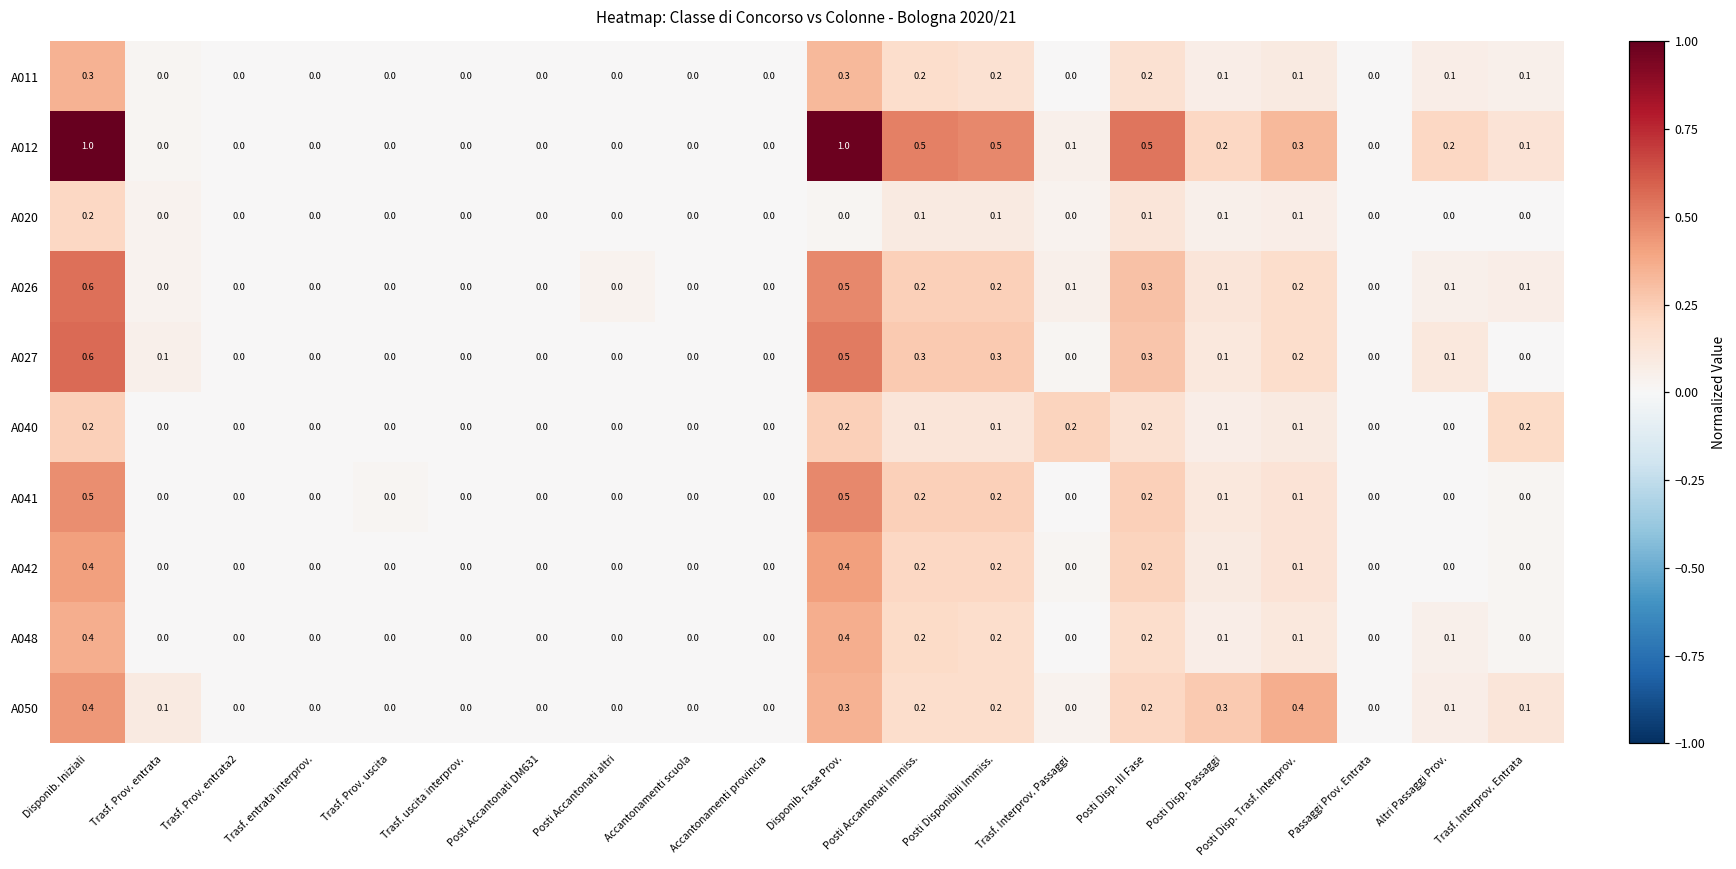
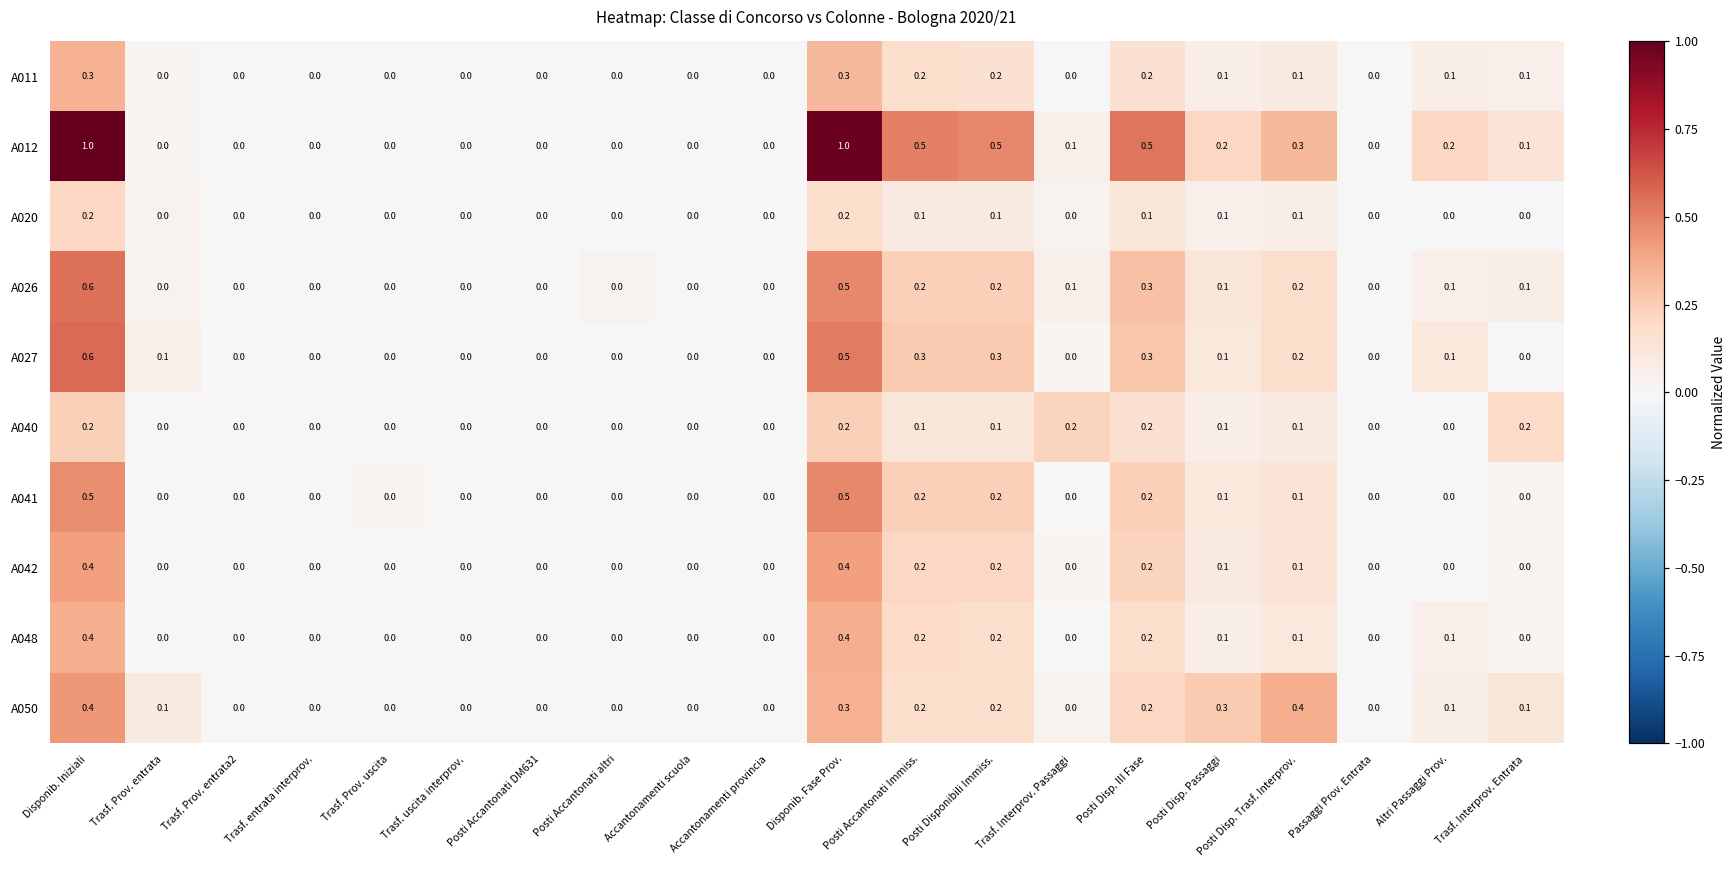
  {
    "A011": {
      "Disponib. Iniziali": 0.3,
      "Trasf. Prov. entrata": 0.0,
      "Trasf. Prov. entrata2": 0.0,
      "Trasf. entrata interprov.": 0.0,
      "Trasf. Prov. uscita": 0.0,
      "Trasf. uscita interprov.": 0.0,
      "Posti Accantonati DM631": 0.0,
      "Posti Accantonati altri": 0.0,
      "Accantonamenti scuola": 0.0,
      "Accantonamenti provincia": 0.0,
      "Disponib. Fase Prov.": 0.3,
      "Posti Accantonati Immiss.": 0.2,
      "Posti Disponibili Immiss.": 0.2,
      "Trasf. Interprov. Passaggi": 0.0,
      "Posti Disp. III Fase": 0.2,
      "Posti Disp. Passaggi": 0.1,
      "Posti Disp. Trasf. Interprov.": 0.1,
      "Passaggi Prov. Entrata": 0.0,
      "Altri Passaggi Prov.": 0.1,
      "Trasf. Interprov. Entrata": 0.1
    },
    "A012": {
      "Disponib. Iniziali": 1.0,
      "Trasf. Prov. entrata": 0.0,
      "Trasf. Prov. entrata2": 0.0,
      "Trasf. entrata interprov.": 0.0,
      "Trasf. Prov. uscita": 0.0,
      "Trasf. uscita interprov.": 0.0,
      "Posti Accantonati DM631": 0.0,
      "Posti Accantonati altri": 0.0,
      "Accantonamenti scuola": 0.0,
      "Accantonamenti provincia": 0.0,
      "Disponib. Fase Prov.": 1.0,
      "Posti Accantonati Immiss.": 0.5,
      "Posti Disponibili Immiss.": 0.5,
      "Trasf. Interprov. Passaggi": 0.1,
      "Posti Disp. III Fase": 0.5,
      "Posti Disp. Passaggi": 0.2,
      "Posti Disp. Trasf. Interprov.": 0.3,
      "Passaggi Prov. Entrata": 0.0,
      "Altri Passaggi Prov.": 0.2,
      "Trasf. Interprov. Entrata": 0.1
    },
    "A020": {
      "Disponib. Iniziali": 0.2,
      "Trasf. Prov. entrata": 0.0,
      "Trasf. Prov. entrata2": 0.0,
      "Trasf. entrata interprov.": 0.0,
      "Trasf. Prov. uscita": 0.0,
      "Trasf. uscita interprov.": 0.0,
      "Posti Accantonati DM631": 0.0,
      "Posti Accantonati altri": 0.0,
      "Accantonamenti scuola": 0.0,
      "Accantonamenti provincia": 0.0,
-     "Disponib. Fase Prov.": 0.0,
+     "Disponib. Fase Prov.": 0.2,
      "Posti Accantonati Immiss.": 0.1,
      "Posti Disponibili Immiss.": 0.1,
      "Trasf. Interprov. Passaggi": 0.0,
      "Posti Disp. III Fase": 0.1,
      "Posti Disp. Passaggi": 0.1,
      "Posti Disp. Trasf. Interprov.": 0.1,
      "Passaggi Prov. Entrata": 0.0,
      "Altri Passaggi Prov.": 0.0,
      "Trasf. Interprov. Entrata": 0.0
    },
    "A026": {
      "Disponib. Iniziali": 0.6,
      "Trasf. Prov. entrata": 0.0,
      "Trasf. Prov. entrata2": 0.0,
      "Trasf. entrata interprov.": 0.0,
      "Trasf. Prov. uscita": 0.0,
      "Trasf. uscita interprov.": 0.0,
      "Posti Accantonati DM631": 0.0,
      "Posti Accantonati altri": 0.0,
      "Accantonamenti scuola": 0.0,
      "Accantonamenti provincia": 0.0,
      "Disponib. Fase Prov.": 0.5,
      "Posti Accantonati Immiss.": 0.2,
      "Posti Disponibili Immiss.": 0.2,
      "Trasf. Interprov. Passaggi": 0.1,
      "Posti Disp. III Fase": 0.3,
      "Posti Disp. Passaggi": 0.1,
      "Posti Disp. Trasf. Interprov.": 0.2,
      "Passaggi Prov. Entrata": 0.0,
      "Altri Passaggi Prov.": 0.1,
      "Trasf. Interprov. Entrata": 0.1
    },
    "A027": {
      "Disponib. Iniziali": 0.6,
      "Trasf. Prov. entrata": 0.1,
      "Trasf. Prov. entrata2": 0.0,
      "Trasf. entrata interprov.": 0.0,
      "Trasf. Prov. uscita": 0.0,
      "Trasf. uscita interprov.": 0.0,
      "Posti Accantonati DM631": 0.0,
      "Posti Accantonati altri": 0.0,
      "Accantonamenti scuola": 0.0,
      "Accantonamenti provincia": 0.0,
      "Disponib. Fase Prov.": 0.5,
      "Posti Accantonati Immiss.": 0.3,
      "Posti Disponibili Immiss.": 0.3,
      "Trasf. Interprov. Passaggi": 0.0,
      "Posti Disp. III Fase": 0.3,
      "Posti Disp. Passaggi": 0.1,
      "Posti Disp. Trasf. Interprov.": 0.2,
      "Passaggi Prov. Entrata": 0.0,
      "Altri Passaggi Prov.": 0.1,
      "Trasf. Interprov. Entrata": 0.0
    },
    "A040": {
      "Disponib. Iniziali": 0.2,
      "Trasf. Prov. entrata": 0.0,
      "Trasf. Prov. entrata2": 0.0,
      "Trasf. entrata interprov.": 0.0,
      "Trasf. Prov. uscita": 0.0,
      "Trasf. uscita interprov.": 0.0,
      "Posti Accantonati DM631": 0.0,
      "Posti Accantonati altri": 0.0,
      "Accantonamenti scuola": 0.0,
      "Accantonamenti provincia": 0.0,
      "Disponib. Fase Prov.": 0.2,
      "Posti Accantonati Immiss.": 0.1,
      "Posti Disponibili Immiss.": 0.1,
      "Trasf. Interprov. Passaggi": 0.2,
      "Posti Disp. III Fase": 0.2,
      "Posti Disp. Passaggi": 0.1,
      "Posti Disp. Trasf. Interprov.": 0.1,
      "Passaggi Prov. Entrata": 0.0,
      "Altri Passaggi Prov.": 0.0,
      "Trasf. Interprov. Entrata": 0.2
    },
    "A041": {
      "Disponib. Iniziali": 0.5,
      "Trasf. Prov. entrata": 0.0,
      "Trasf. Prov. entrata2": 0.0,
      "Trasf. entrata interprov.": 0.0,
      "Trasf. Prov. uscita": 0.0,
      "Trasf. uscita interprov.": 0.0,
      "Posti Accantonati DM631": 0.0,
      "Posti Accantonati altri": 0.0,
      "Accantonamenti scuola": 0.0,
      "Accantonamenti provincia": 0.0,
      "Disponib. Fase Prov.": 0.5,
      "Posti Accantonati Immiss.": 0.2,
      "Posti Disponibili Immiss.": 0.2,
      "Trasf. Interprov. Passaggi": 0.0,
      "Posti Disp. III Fase": 0.2,
      "Posti Disp. Passaggi": 0.1,
      "Posti Disp. Trasf. Interprov.": 0.1,
      "Passaggi Prov. Entrata": 0.0,
      "Altri Passaggi Prov.": 0.0,
      "Trasf. Interprov. Entrata": 0.0
    },
    "A042": {
      "Disponib. Iniziali": 0.4,
      "Trasf. Prov. entrata": 0.0,
      "Trasf. Prov. entrata2": 0.0,
      "Trasf. entrata interprov.": 0.0,
      "Trasf. Prov. uscita": 0.0,
      "Trasf. uscita interprov.": 0.0,
      "Posti Accantonati DM631": 0.0,
      "Posti Accantonati altri": 0.0,
      "Accantonamenti scuola": 0.0,
      "Accantonamenti provincia": 0.0,
      "Disponib. Fase Prov.": 0.4,
      "Posti Accantonati Immiss.": 0.2,
      "Posti Disponibili Immiss.": 0.2,
      "Trasf. Interprov. Passaggi": 0.0,
      "Posti Disp. III Fase": 0.2,
      "Posti Disp. Passaggi": 0.1,
      "Posti Disp. Trasf. Interprov.": 0.1,
      "Passaggi Prov. Entrata": 0.0,
      "Altri Passaggi Prov.": 0.0,
      "Trasf. Interprov. Entrata": 0.0
    },
    "A048": {
      "Disponib. Iniziali": 0.4,
      "Trasf. Prov. entrata": 0.0,
      "Trasf. Prov. entrata2": 0.0,
      "Trasf. entrata interprov.": 0.0,
      "Trasf. Prov. uscita": 0.0,
      "Trasf. uscita interprov.": 0.0,
      "Posti Accantonati DM631": 0.0,
      "Posti Accantonati altri": 0.0,
      "Accantonamenti scuola": 0.0,
      "Accantonamenti provincia": 0.0,
      "Disponib. Fase Prov.": 0.4,
      "Posti Accantonati Immiss.": 0.2,
      "Posti Disponibili Immiss.": 0.2,
      "Trasf. Interprov. Passaggi": 0.0,
      "Posti Disp. III Fase": 0.2,
      "Posti Disp. Passaggi": 0.1,
      "Posti Disp. Trasf. Interprov.": 0.1,
      "Passaggi Prov. Entrata": 0.0,
      "Altri Passaggi Prov.": 0.1,
      "Trasf. Interprov. Entrata": 0.0
    },
    "A050": {
      "Disponib. Iniziali": 0.4,
      "Trasf. Prov. entrata": 0.1,
      "Trasf. Prov. entrata2": 0.0,
      "Trasf. entrata interprov.": 0.0,
      "Trasf. Prov. uscita": 0.0,
      "Trasf. uscita interprov.": 0.0,
      "Posti Accantonati DM631": 0.0,
      "Posti Accantonati altri": 0.0,
      "Accantonamenti scuola": 0.0,
      "Accantonamenti provincia": 0.0,
      "Disponib. Fase Prov.": 0.3,
      "Posti Accantonati Immiss.": 0.2,
      "Posti Disponibili Immiss.": 0.2,
      "Trasf. Interprov. Passaggi": 0.0,
      "Posti Disp. III Fase": 0.2,
      "Posti Disp. Passaggi": 0.3,
      "Posti Disp. Trasf. Interprov.": 0.4,
      "Passaggi Prov. Entrata": 0.0,
      "Altri Passaggi Prov.": 0.1,
      "Trasf. Interprov. Entrata": 0.1
    }
  }
